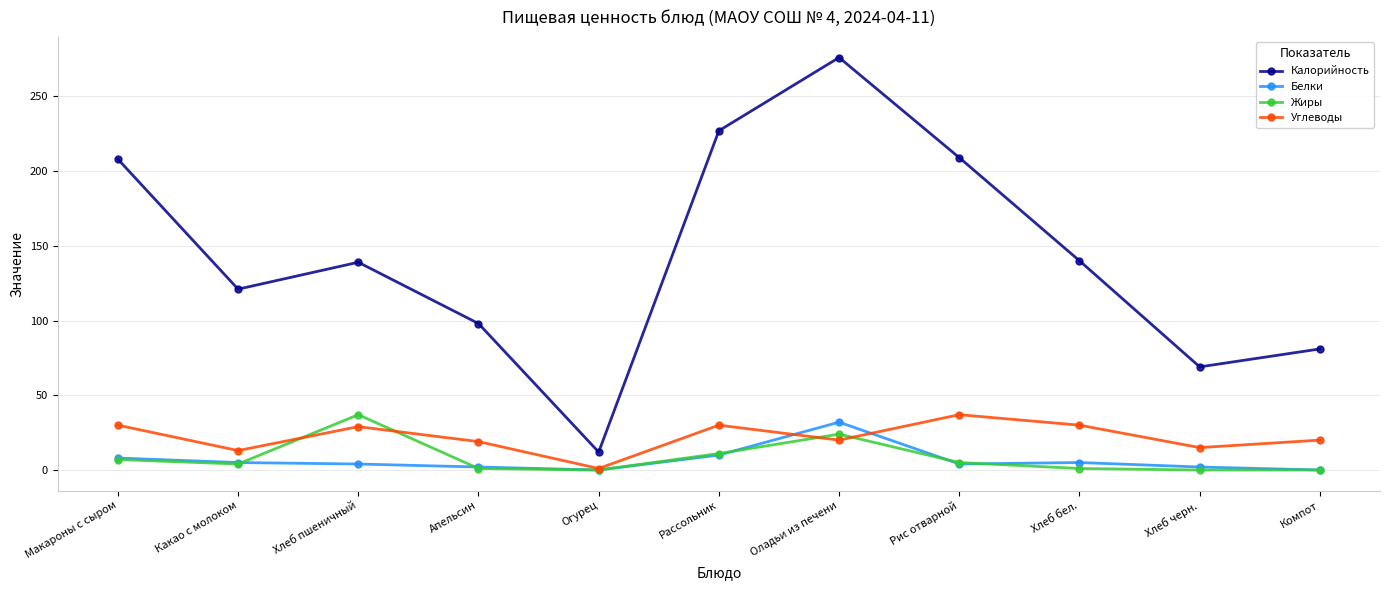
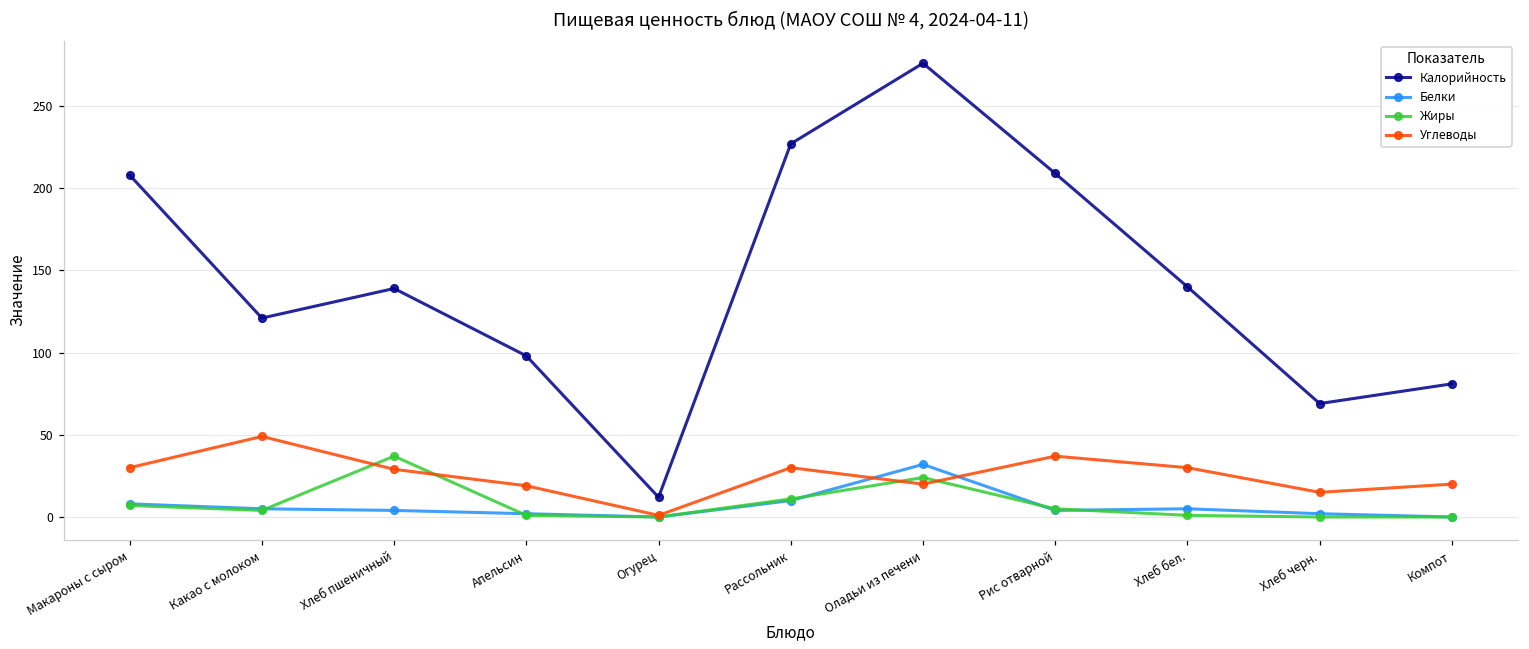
  {
    "Калорийность": {
      "Макароны с сыром": 208,
      "Какао с молоком": 121,
      "Хлеб пшеничный": 139,
      "Апельсин": 98,
      "Огурец": 12,
      "Рассольник": 227,
      "Оладьи из печени": 276,
      "Рис отварной": 209,
      "Хлеб бел.": 140,
      "Хлеб черн.": 69,
      "Компот": 81
    },
    "Белки": {
      "Хлеб пшеничный": 4,
      "Оладьи из печени": 32,
      "Хлеб бел.": 5,
      "Хлеб черн.": 2
    },
    "Жиры": {
      "Хлеб пшеничный": 37,
      "Оладьи из печени": 24,
      "Хлеб бел.": 1,
      "Хлеб черн.": 0
    },
    "Углеводы": {
      "Макароны с сыром": 30,
-     "Какао с молоком": 13,
+     "Какао с молоком": 49,
      "Хлеб пшеничный": 29,
      "Апельсин": 19,
      "Рассольник": 30,
      "Оладьи из печени": 20,
      "Рис отварной": 37,
      "Хлеб бел.": 30,
      "Хлеб черн.": 15,
      "Компот": 20
    }
  }
